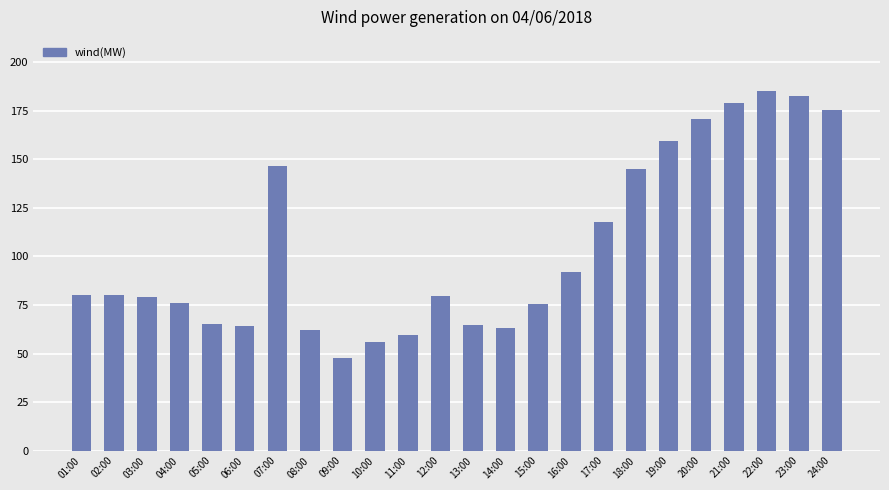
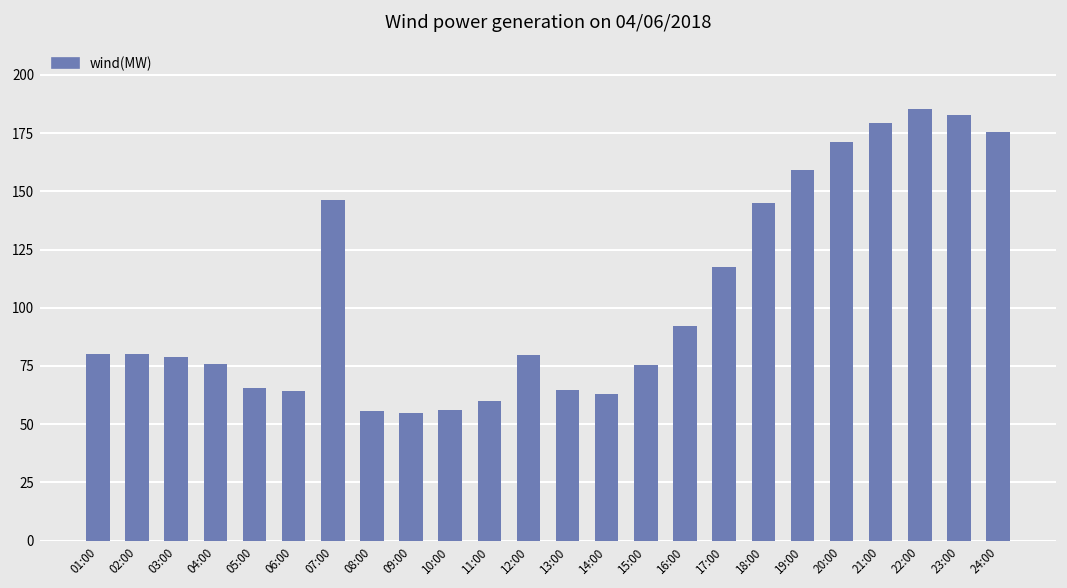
  {
    "01:00": 80,
    "02:00": 80,
    "03:00": 79,
    "04:00": 76,
    "05:00": 65,
    "06:00": 64,
    "07:00": 146,
-   "08:00": 62,
-   "09:00": 47,
+   "08:00": 56,
+   "09:00": 55,
    "10:00": 56,
    "11:00": 60,
    "12:00": 80,
    "13:00": 65,
    "14:00": 63,
    "15:00": 76,
    "16:00": 92,
    "17:00": 118,
    "18:00": 145,
    "19:00": 159,
    "20:00": 171,
    "21:00": 179,
    "22:00": 185,
    "23:00": 183,
    "24:00": 176
  }
